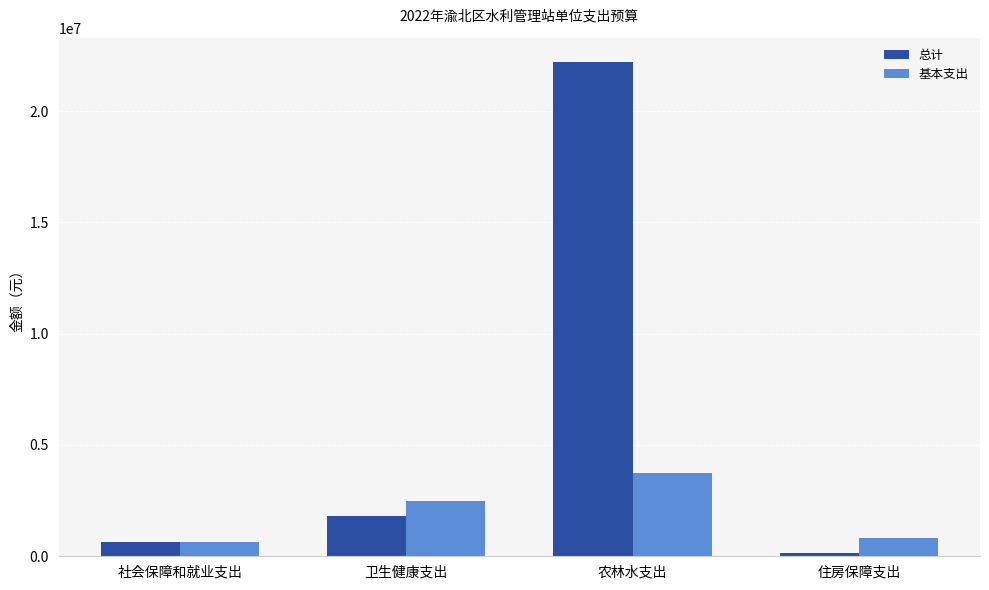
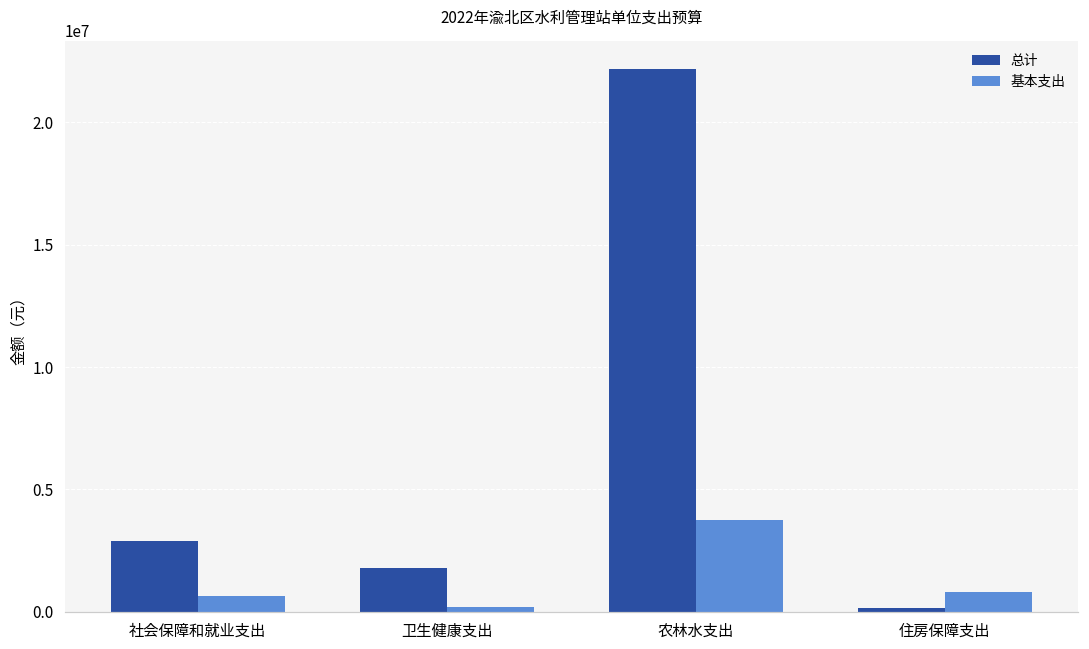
  {
    "总计": {
-     "社会保障和就业支出": 600000,
+     "社会保障和就业支出": 2900000,
      "卫生健康支出": 1800000,
      "农林水支出": 22200000,
      "住房保障支出": 200000
    },
    "基本支出": {
      "社会保障和就业支出": 600000,
-     "卫生健康支出": 2500000,
+     "卫生健康支出": 200000,
      "农林水支出": 3800000,
      "住房保障支出": 800000
    }
  }
